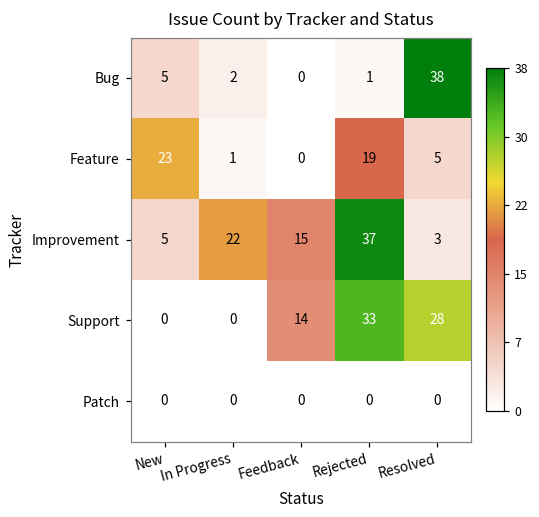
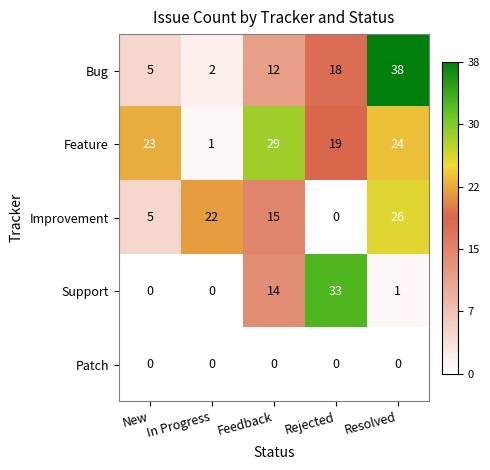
  {
    "Bug": {
      "New": 5,
      "In Progress": 2,
-     "Feedback": 0,
-     "Rejected": 1,
+     "Feedback": 12,
+     "Rejected": 18,
      "Resolved": 38
    },
    "Feature": {
      "New": 23,
      "In Progress": 1,
-     "Feedback": 0,
+     "Feedback": 29,
      "Rejected": 19,
-     "Resolved": 5
+     "Resolved": 24
    },
    "Improvement": {
      "New": 5,
      "In Progress": 22,
      "Feedback": 15,
-     "Rejected": 37,
-     "Resolved": 3
+     "Rejected": 0,
+     "Resolved": 26
    },
    "Support": {
      "New": 0,
      "In Progress": 0,
      "Feedback": 14,
      "Rejected": 33,
-     "Resolved": 28
+     "Resolved": 1
    },
    "Patch": {
      "New": 0,
      "In Progress": 0,
      "Feedback": 0,
      "Rejected": 0,
      "Resolved": 0
    }
  }
